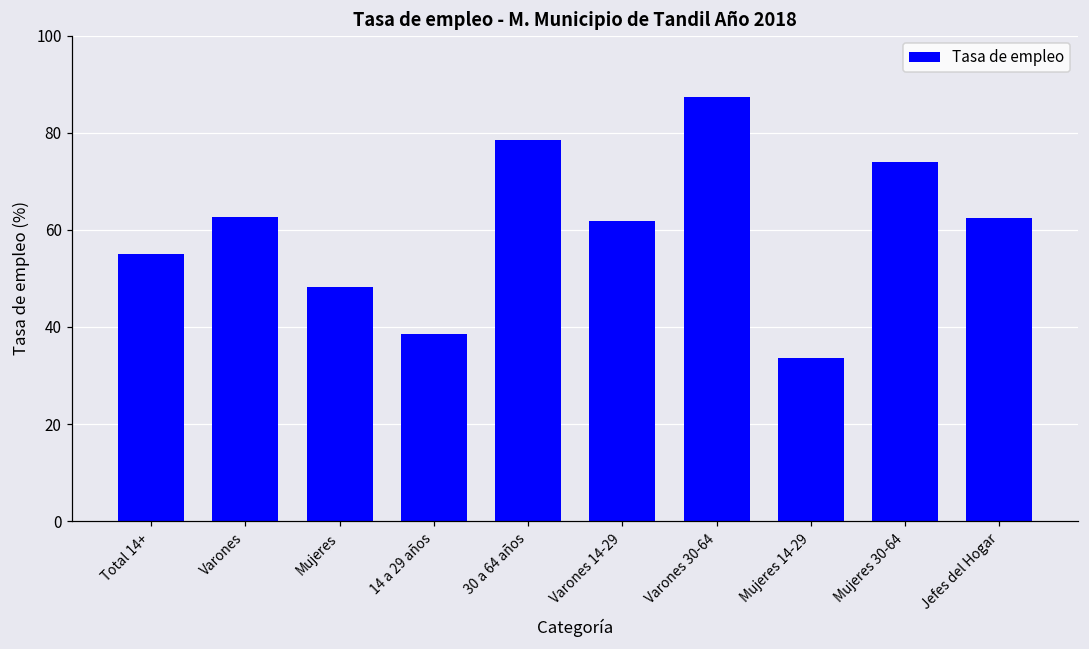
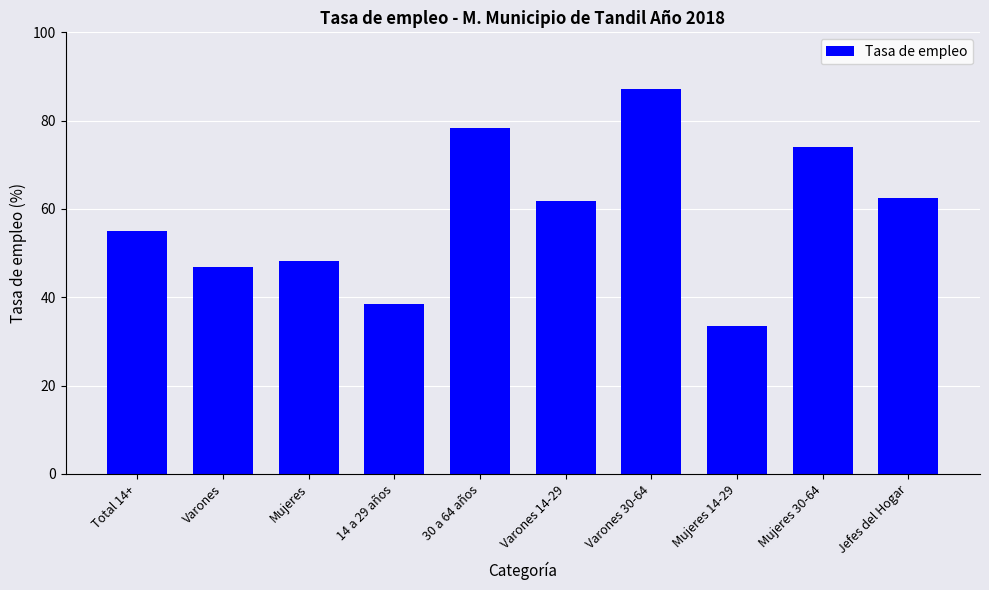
  {
    "Total 14+": 55,
-   "Varones": 63,
+   "Varones": 47,
    "Mujeres": 48,
    "14 a 29 años": 39,
    "30 a 64 años": 78,
    "Varones 14-29": 62,
    "Varones 30-64": 87,
    "Mujeres 14-29": 34,
    "Mujeres 30-64": 74,
    "Jefes del Hogar": 62
  }
